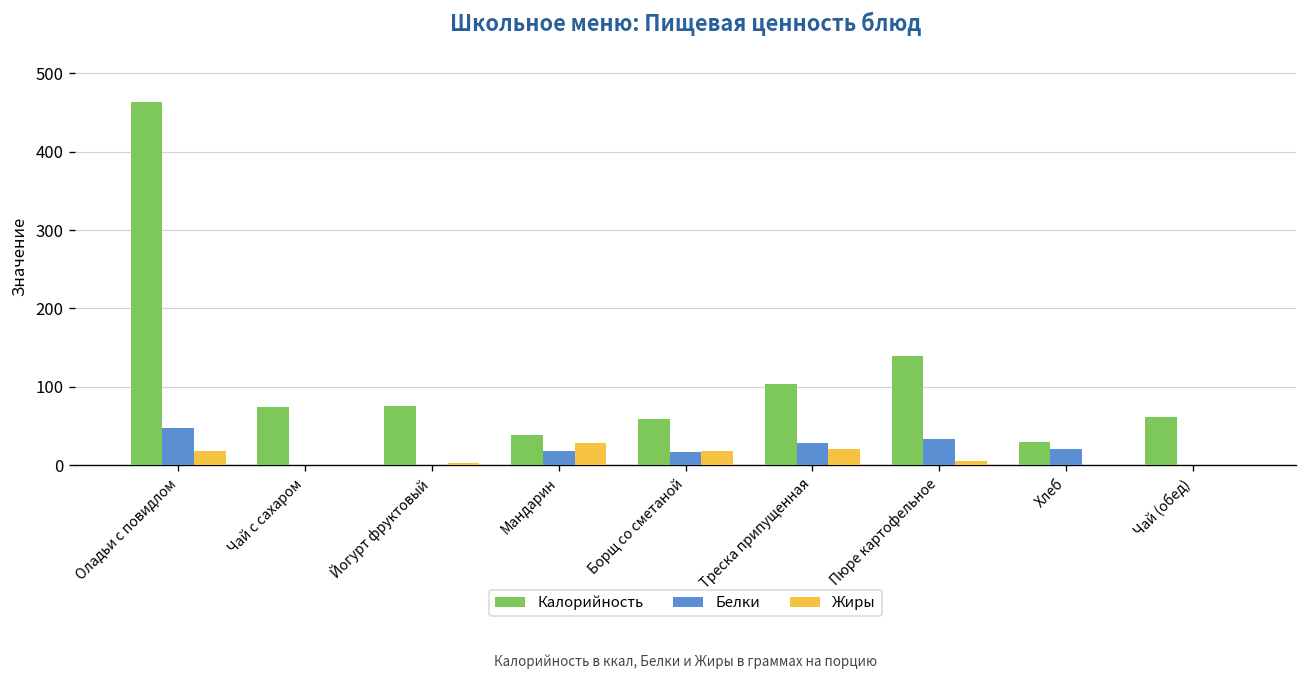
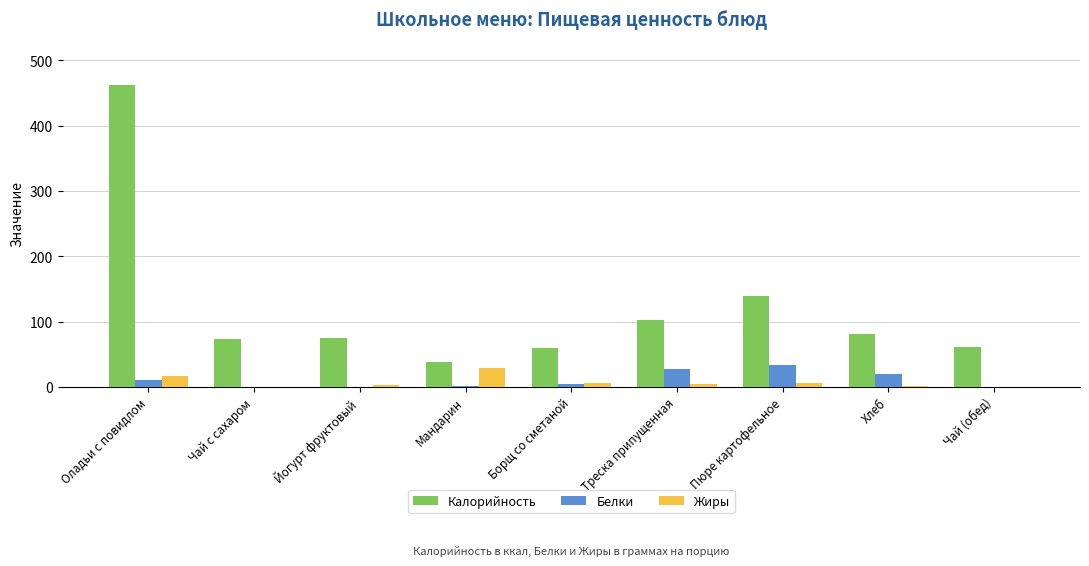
  {
    "Калорийность": {
      "Оладьи с повидлом": 460,
      "Чай с сахаром": 70,
      "Йогурт фруктовый": 80,
      "Мандарин": 40,
      "Борщ со сметаной": 60,
      "Треска припущенная": 100,
      "Пюре картофельное": 140,
-     "Хлеб": 30,
+     "Хлеб": 80,
      "Чай (обед)": 60
    },
    "Белки": {
-     "Оладьи с повидлом": 50,
-     "Мандарин": 20,
-     "Борщ со сметаной": 20,
+     "Оладьи с повидлом": 10,
+     "Мандарин": 0,
+     "Борщ со сметаной": 0,
      "Треска припущенная": 30,
      "Пюре картофельное": 30,
      "Хлеб": 20
    },
    "Жиры": {
      "Оладьи с повидлом": 20,
      "Чай с сахаром": 0,
      "Мандарин": 30,
-     "Борщ со сметаной": 20,
-     "Треска припущенная": 20,
+     "Борщ со сметаной": 10,
+     "Треска припущенная": 10,
      "Пюре картофельное": 10,
      "Чай (обед)": 0
    }
  }
